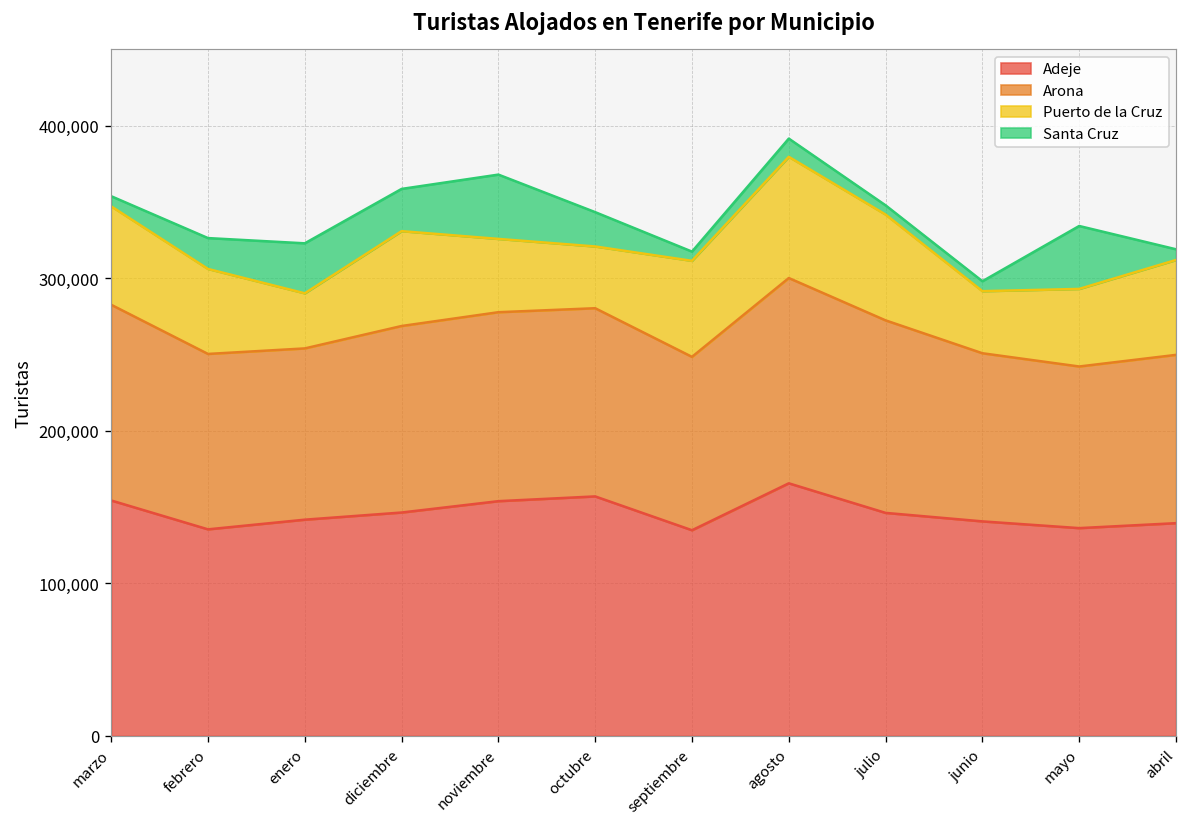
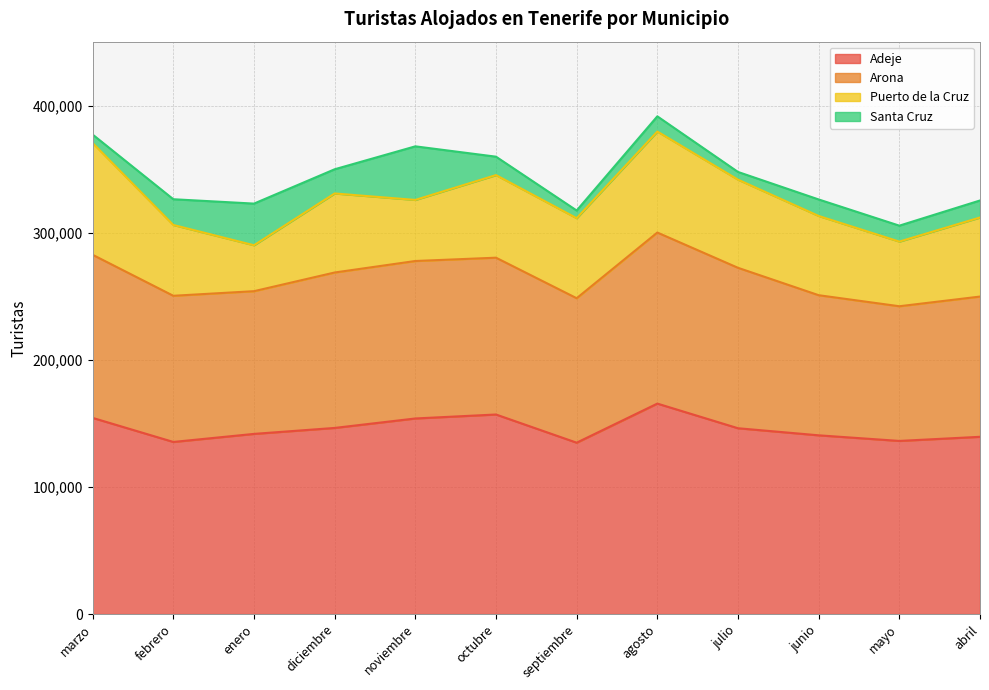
  {
    "Puerto de la Cruz": {
-     "marzo": "65,000",
+     "marzo": "88,000",
      "febrero": "56,000",
      "enero": "36,000",
      "diciembre": "62,000",
      "noviembre": "48,000",
-     "octubre": "40,000",
+     "octubre": "65,000",
      "septiembre": "63,000",
      "agosto": "79,000",
      "julio": "69,000",
-     "junio": "41,000",
+     "junio": "62,000",
      "mayo": "51,000",
      "abril": "62,000"
    },
    "Santa Cruz": {
      "marzo": "7,000",
      "febrero": "20,000",
      "enero": "33,000",
-     "diciembre": "28,000",
+     "diciembre": "19,000",
      "noviembre": "42,000",
-     "octubre": "22,000",
+     "octubre": "14,000",
      "septiembre": "6,000",
      "agosto": "12,000",
      "julio": "6,000",
-     "junio": "7,000",
-     "mayo": "41,000",
-     "abril": "7,000"
+     "junio": "13,000",
+     "mayo": "13,000",
+     "abril": "13,000"
    }
  }
